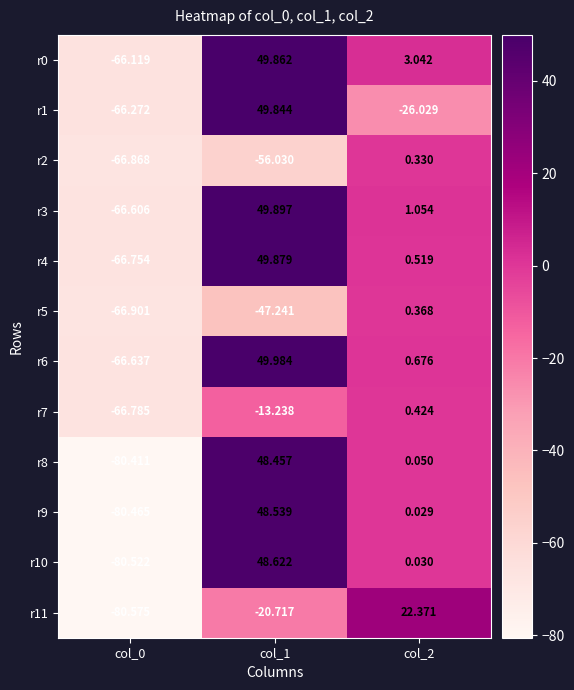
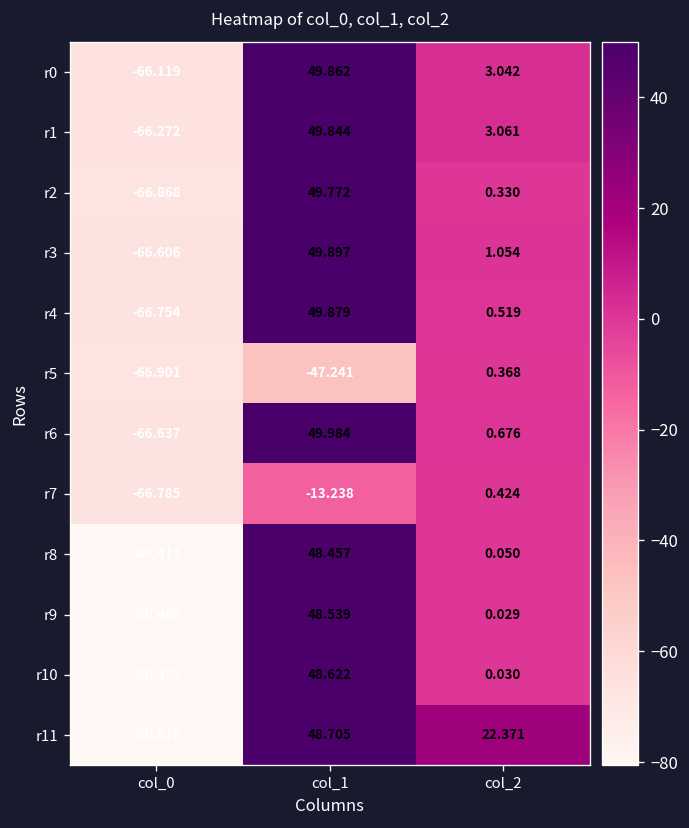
  {
    "r0": {
      "col_1": 49.862,
      "col_2": 3.042
    },
    "r1": {
      "col_1": 49.844,
-     "col_2": -26.029
+     "col_2": 3.061
    },
    "r2": {
-     "col_1": -56.030,
+     "col_1": 49.772,
      "col_2": 0.330
    },
    "r3": {
      "col_1": 49.897,
      "col_2": 1.054
    },
    "r4": {
      "col_1": 49.879,
      "col_2": 0.519
    },
    "r5": {
      "col_1": -47.241,
      "col_2": 0.368
    },
    "r6": {
      "col_1": 49.984,
      "col_2": 0.676
    },
    "r7": {
      "col_1": -13.238,
      "col_2": 0.424
    },
    "r8": {
      "col_1": 48.457,
      "col_2": 0.050
    },
    "r9": {
      "col_1": 48.539,
      "col_2": 0.029
    },
    "r10": {
      "col_1": 48.622,
      "col_2": 0.030
    },
    "r11": {
-     "col_1": -20.717,
+     "col_1": 48.705,
      "col_2": 22.371
    }
  }
